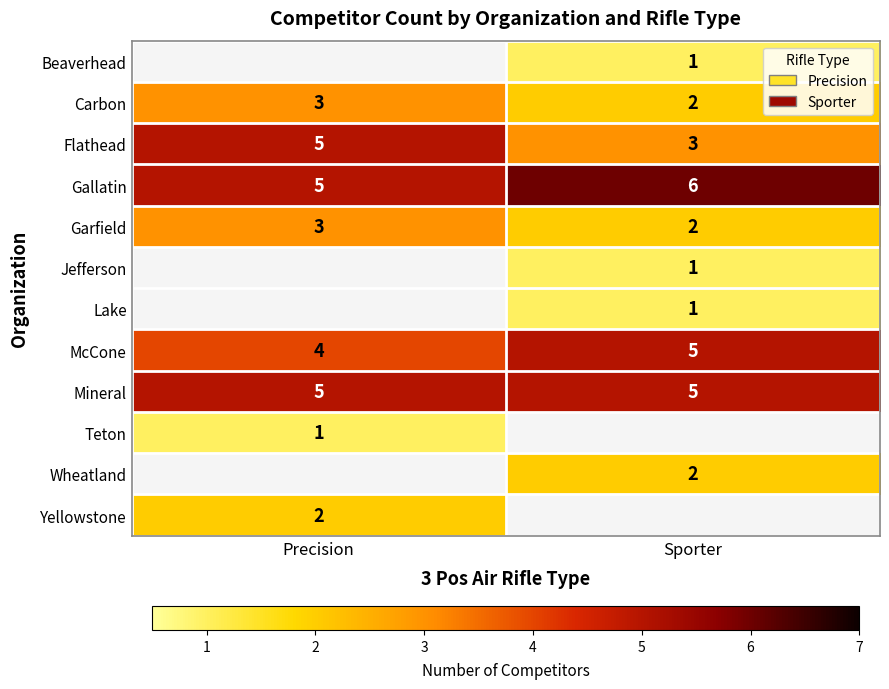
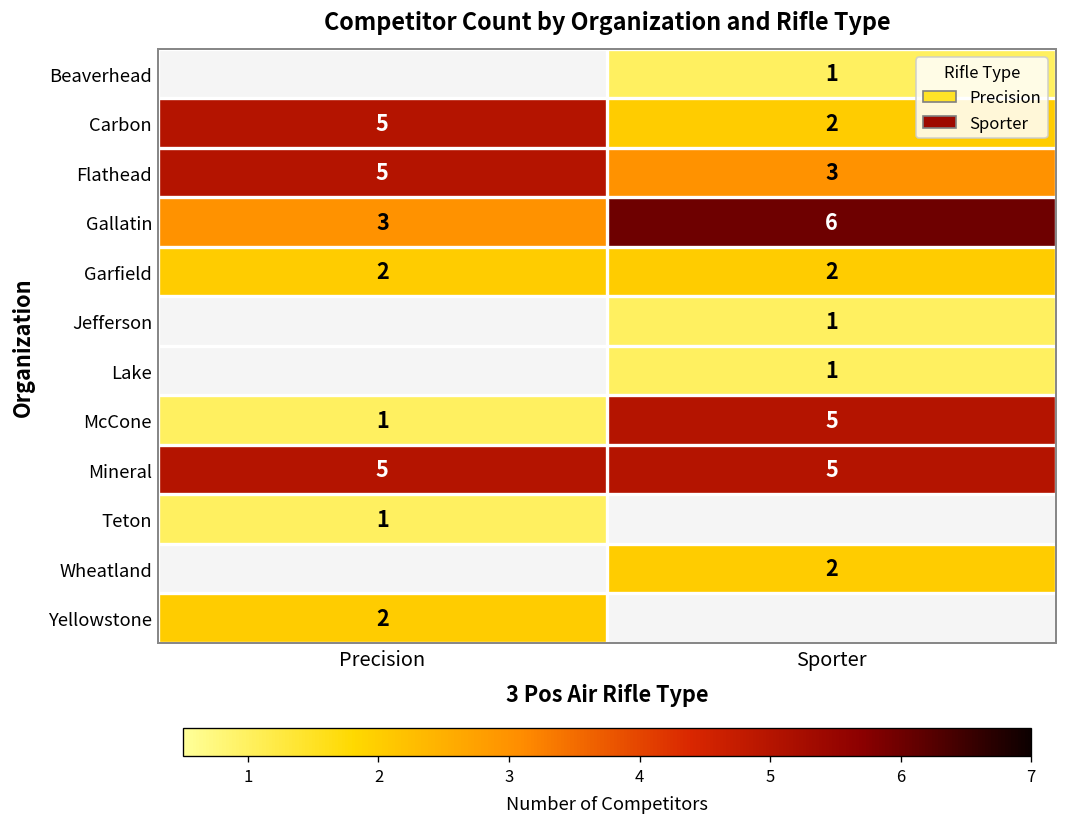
  {
    "Beaverhead": {
      "Sporter": 1
    },
    "Carbon": {
-     "Precision": 3,
+     "Precision": 5,
      "Sporter": 2
    },
    "Flathead": {
      "Precision": 5,
      "Sporter": 3
    },
    "Gallatin": {
-     "Precision": 5,
+     "Precision": 3,
      "Sporter": 6
    },
    "Garfield": {
-     "Precision": 3,
+     "Precision": 2,
      "Sporter": 2
    },
    "Jefferson": {
      "Sporter": 1
    },
    "Lake": {
      "Sporter": 1
    },
    "McCone": {
-     "Precision": 4,
+     "Precision": 1,
      "Sporter": 5
    },
    "Mineral": {
      "Precision": 5,
      "Sporter": 5
    },
    "Teton": {
      "Precision": 1
    },
    "Wheatland": {
      "Sporter": 2
    },
    "Yellowstone": {
      "Precision": 2
    }
  }
